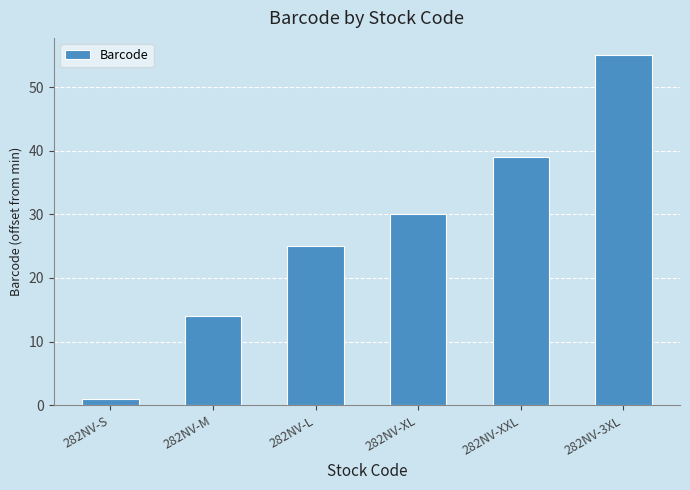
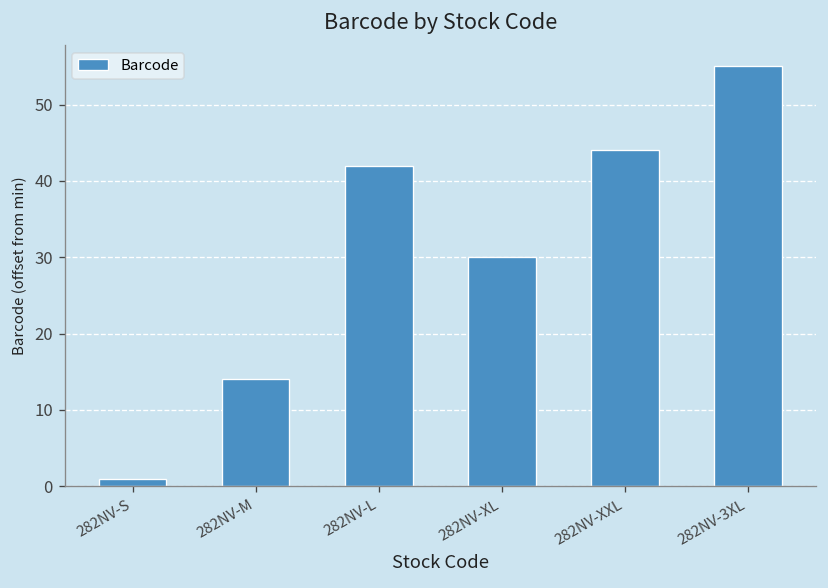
  {
    "282NV-S": 1,
    "282NV-M": 14,
-   "282NV-L": 25,
+   "282NV-L": 42,
    "282NV-XL": 30,
-   "282NV-XXL": 39,
+   "282NV-XXL": 44,
    "282NV-3XL": 55
  }
